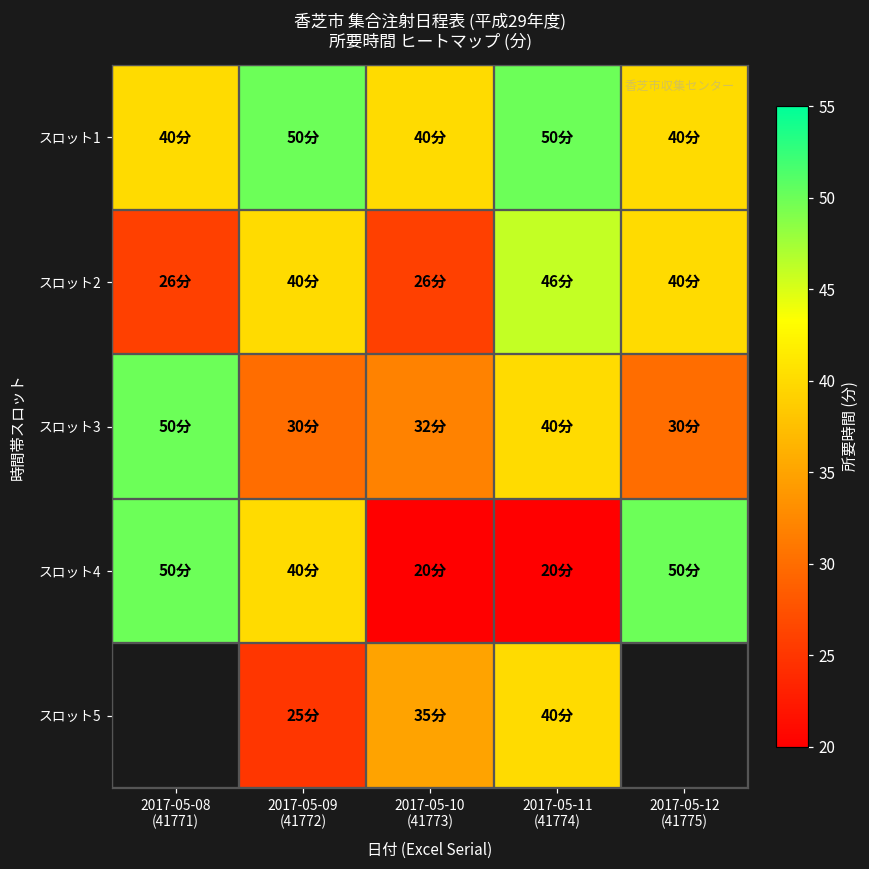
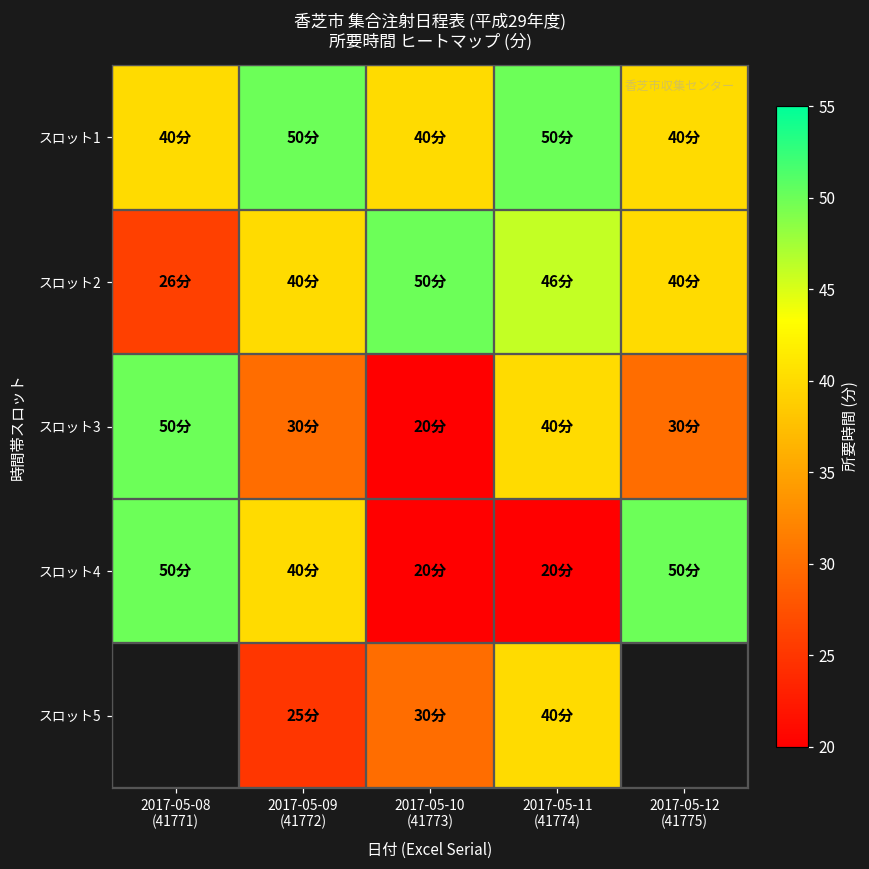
  {
    "スロット1": {
      "2017-05-08 (41771)": "40分",
      "2017-05-09 (41772)": "50分",
      "2017-05-10 (41773)": "40分",
      "2017-05-11 (41774)": "50分"
    },
    "スロット2": {
      "2017-05-08 (41771)": "26分",
      "2017-05-09 (41772)": "40分",
-     "2017-05-10 (41773)": "26分",
+     "2017-05-10 (41773)": "50分",
      "2017-05-11 (41774)": "46分",
      "2017-05-12 (41775)": "40分"
    },
    "スロット3": {
      "2017-05-08 (41771)": "50分",
      "2017-05-09 (41772)": "30分",
-     "2017-05-10 (41773)": "32分",
+     "2017-05-10 (41773)": "20分",
      "2017-05-11 (41774)": "40分",
      "2017-05-12 (41775)": "30分"
    },
    "スロット4": {
      "2017-05-08 (41771)": "50分",
      "2017-05-09 (41772)": "40分",
      "2017-05-10 (41773)": "20分",
      "2017-05-11 (41774)": "20分",
      "2017-05-12 (41775)": "50分"
    },
    "スロット5": {
      "2017-05-09 (41772)": "25分",
-     "2017-05-10 (41773)": "35分",
+     "2017-05-10 (41773)": "30分",
      "2017-05-11 (41774)": "40分"
    }
  }
